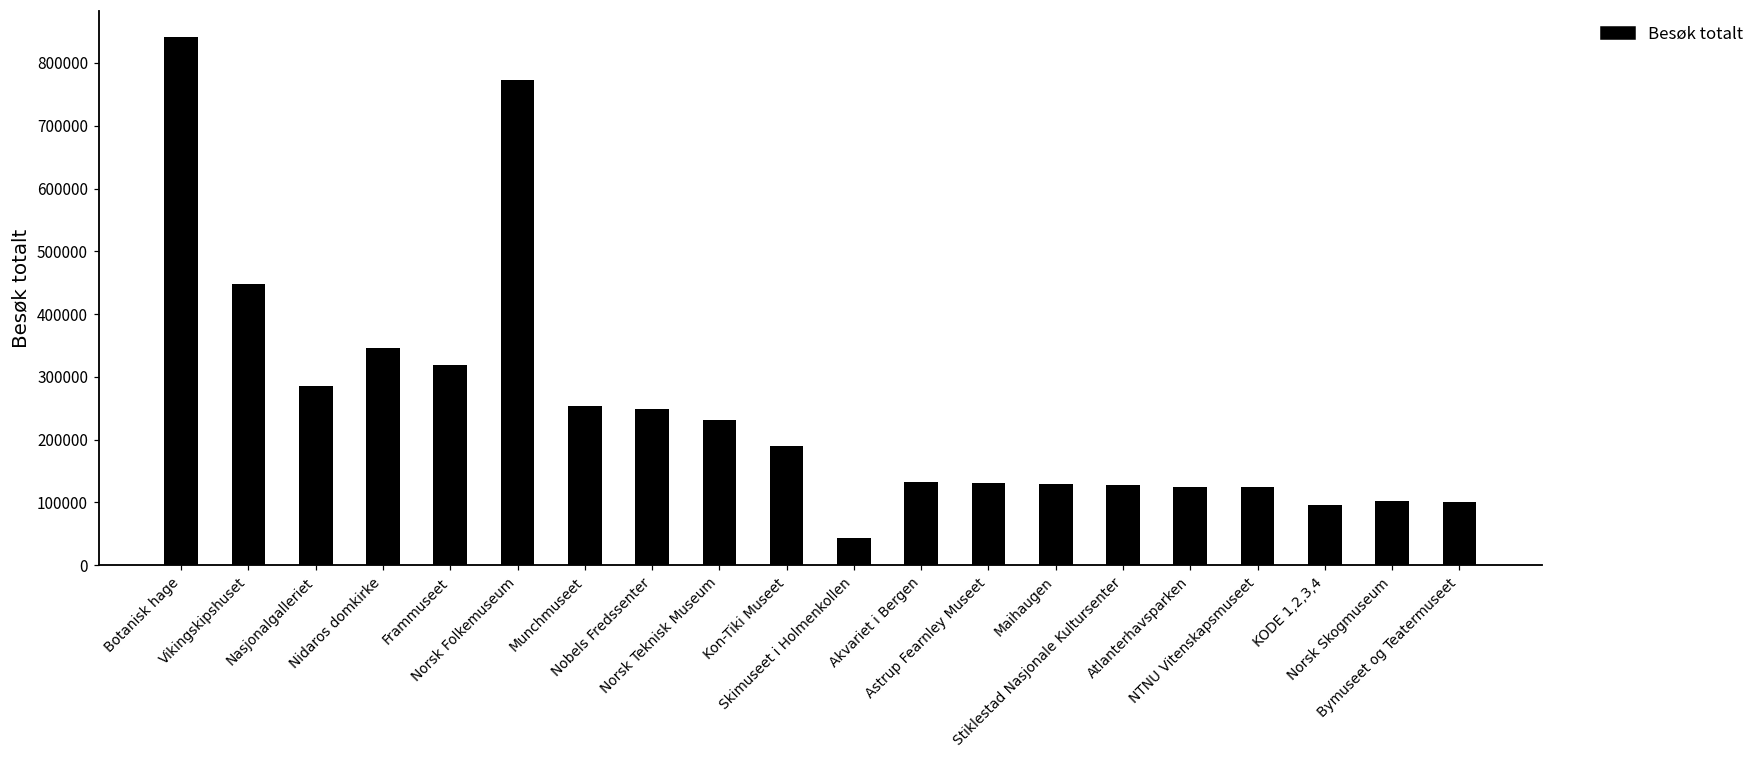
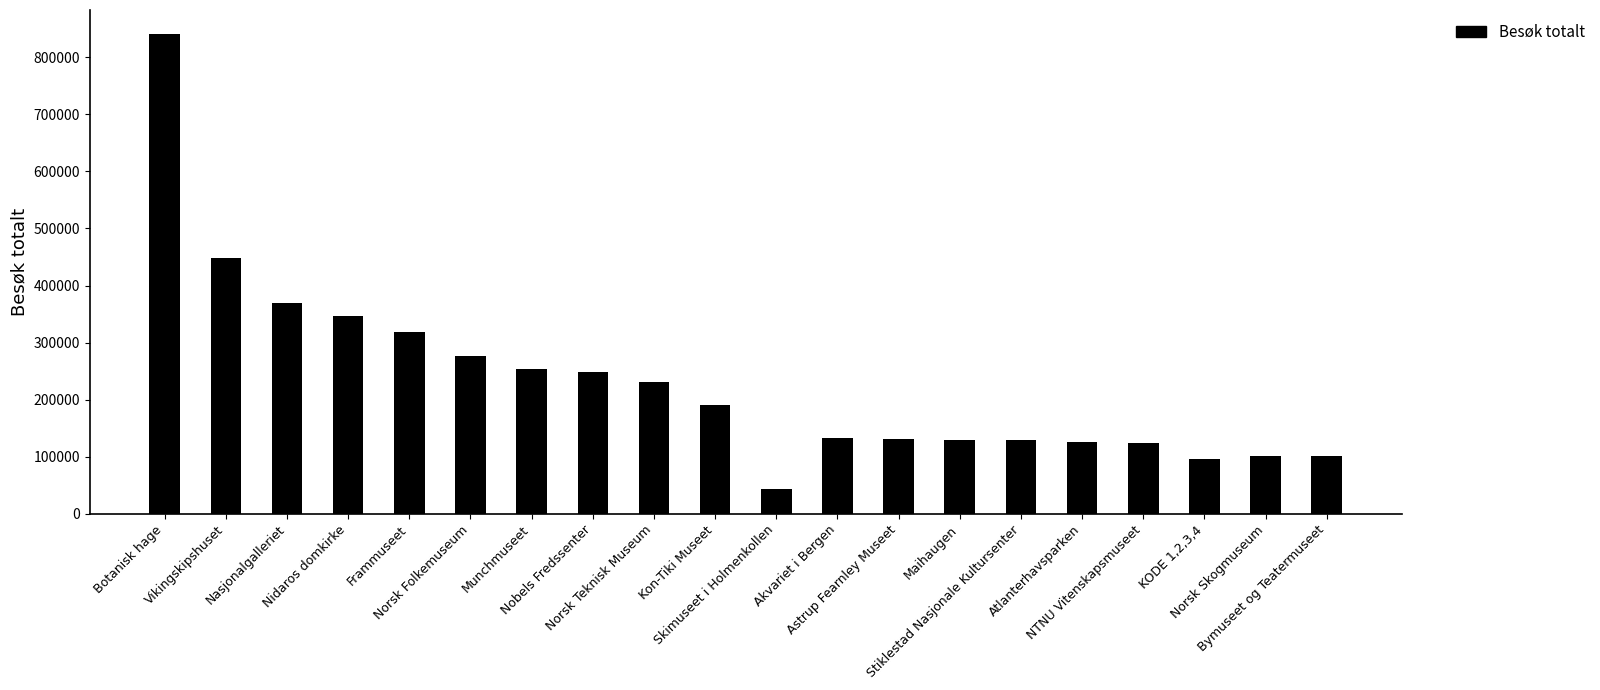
  {
    "Botanisk hage": 840000,
    "Vikingskipshuset": 450000,
-   "Nasjonalgalleriet": 290000,
+   "Nasjonalgalleriet": 370000,
    "Nidaros domkirke": 350000,
    "Frammuseet": 320000,
-   "Norsk Folkemuseum": 770000,
+   "Norsk Folkemuseum": 280000,
    "Munchmuseet": 250000,
    "Nobels Fredssenter": 250000,
    "Norsk Teknisk Museum": 230000,
    "Kon-Tiki Museet": 190000,
    "Skimuseet i Holmenkollen": 40000,
    "Akvariet i Bergen": 130000,
    "Astrup Fearnley Museet": 130000,
    "Maihaugen": 130000,
    "Stiklestad Nasjonale Kultursenter": 130000,
    "Atlanterhavsparken": 130000,
    "NTNU Vitenskapsmuseet": 120000,
    "KODE 1,2,3,4": 100000,
    "Norsk Skogmuseum": 100000,
    "Bymuseet og Teatermuseet": 100000
  }
